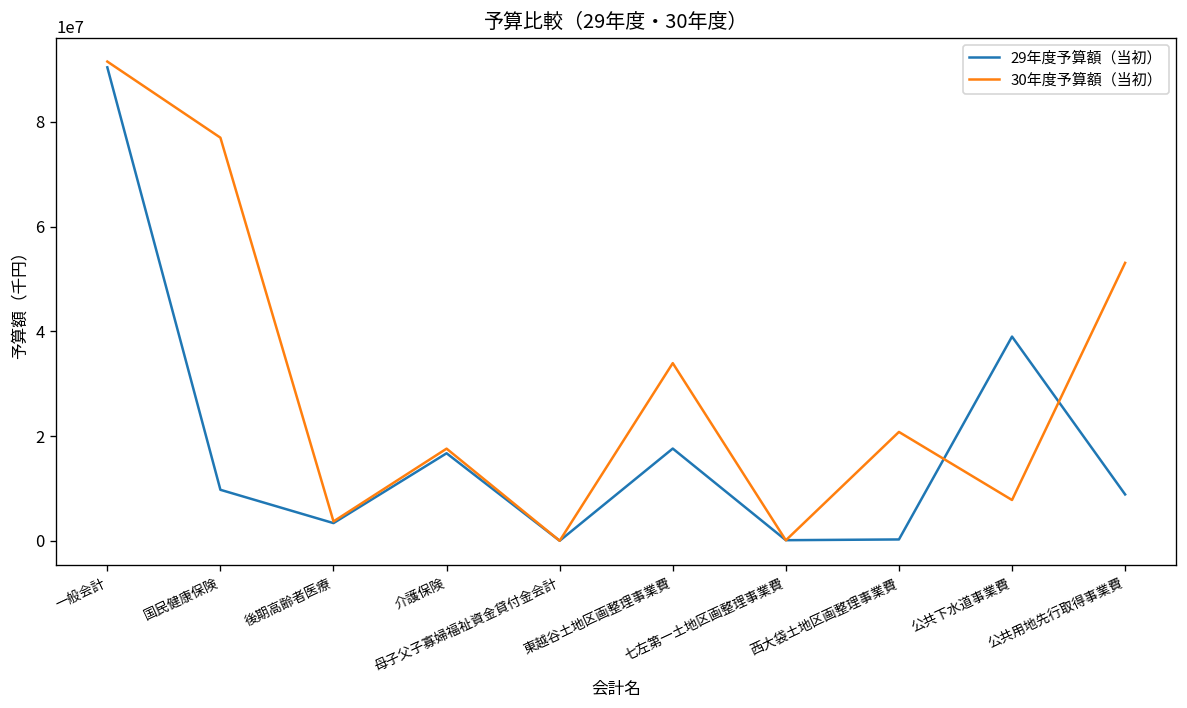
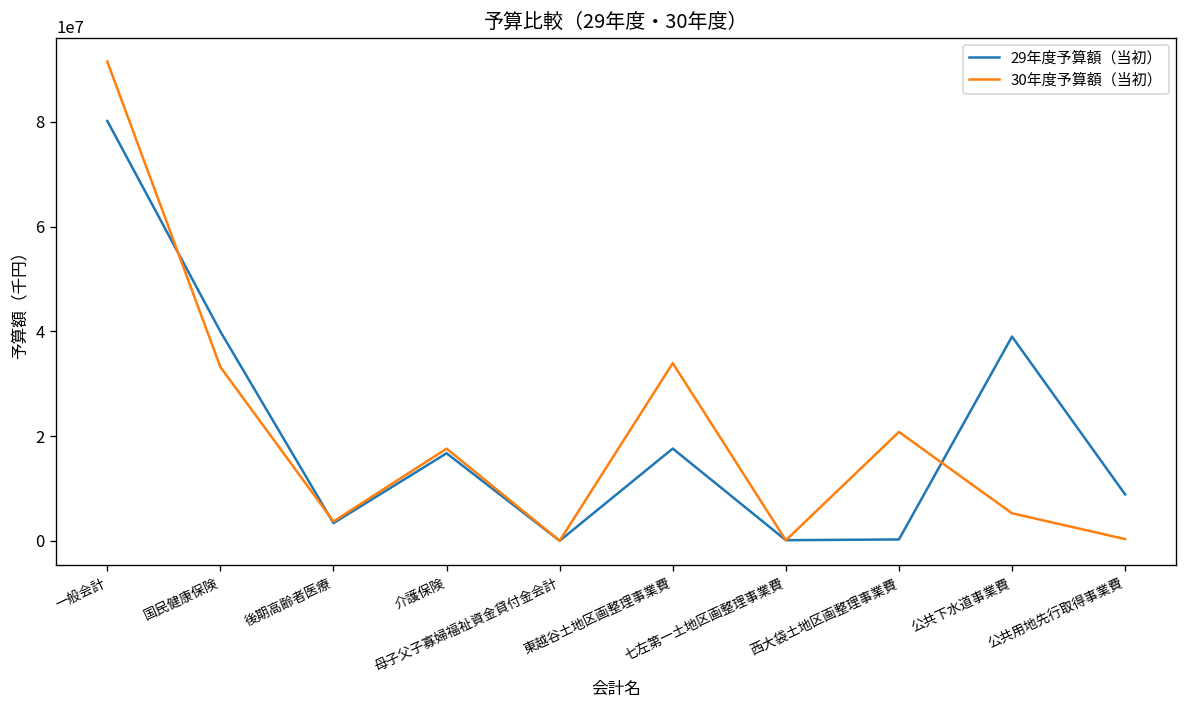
  {
    "29年度予算額（当初）": {
-     "一般会計": 90000000,
-     "国民健康保険": 10000000,
+     "一般会計": 80000000,
+     "国民健康保険": 40000000,
      "介護保険": 17000000,
      "東越谷土地区画整理事業費": 18000000,
      "西大袋土地区画整理事業費": 0,
      "公共下水道事業費": 39000000,
      "公共用地先行取得事業費": 9000000
    },
    "30年度予算額（当初）": {
      "一般会計": 92000000,
-     "国民健康保険": 77000000,
+     "国民健康保険": 33000000,
      "介護保険": 18000000,
      "東越谷土地区画整理事業費": 34000000,
      "西大袋土地区画整理事業費": 21000000,
-     "公共下水道事業費": 8000000,
-     "公共用地先行取得事業費": 53000000
+     "公共下水道事業費": 5000000,
+     "公共用地先行取得事業費": 0
    }
  }
